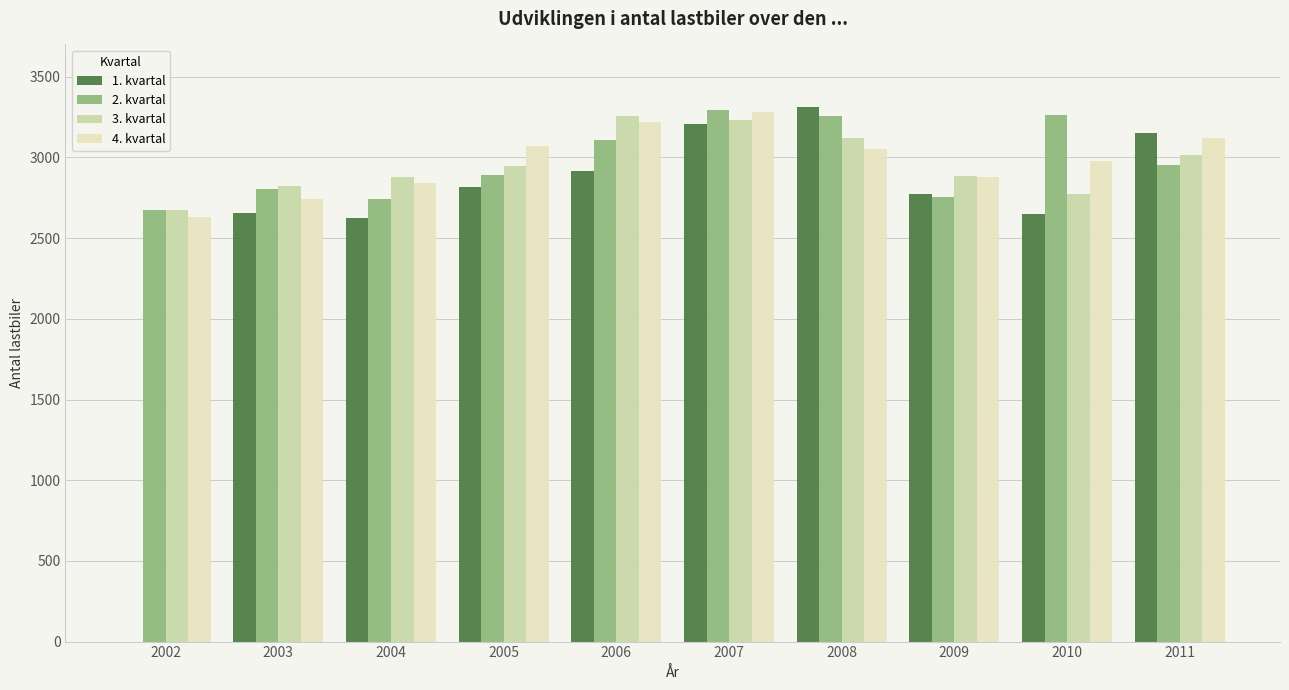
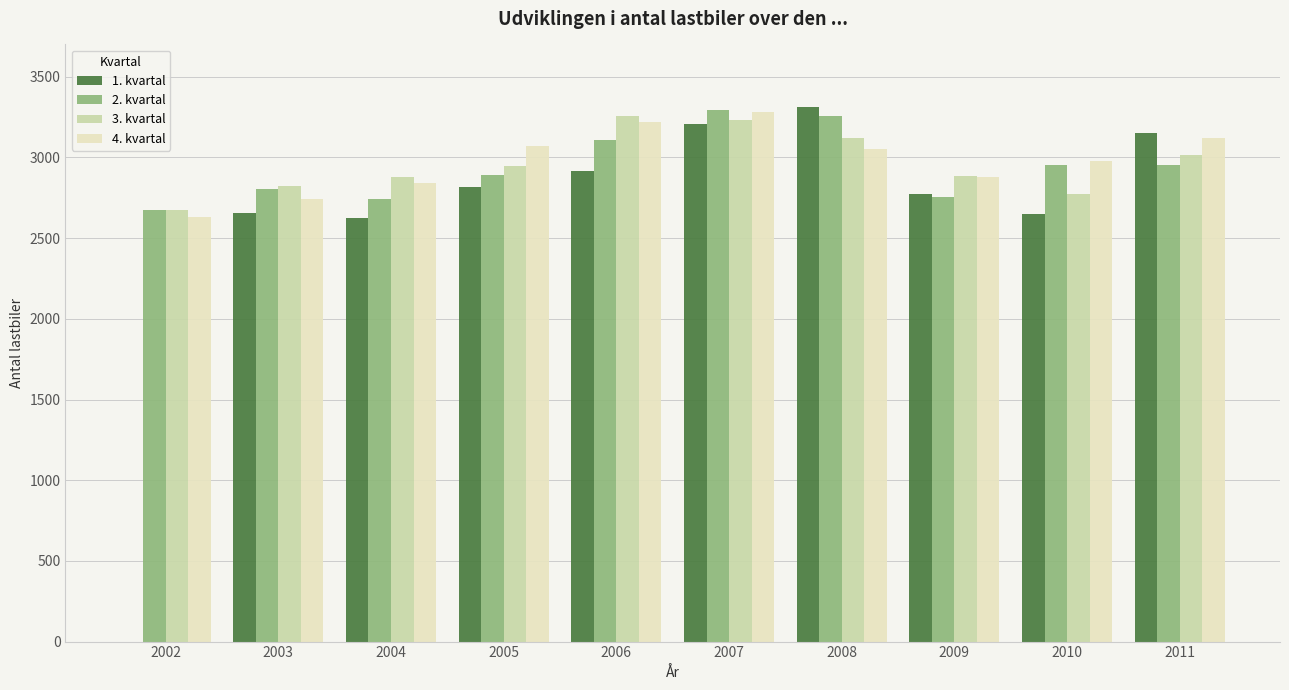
  {
    "1. kvartal": {
      "2002": 0,
      "2003": 2660,
      "2004": 2620,
      "2005": 2810,
      "2006": 2920,
      "2007": 3200,
      "2008": 3310,
      "2009": 2780,
      "2010": 2650,
      "2011": 3150
    },
    "2. kvartal": {
      "2002": 2670,
      "2003": 2810,
      "2004": 2740,
      "2005": 2890,
      "2006": 3110,
      "2007": 3290,
      "2008": 3260,
      "2009": 2750,
-     "2010": 3260,
+     "2010": 2960,
      "2011": 2950
    }
  }
